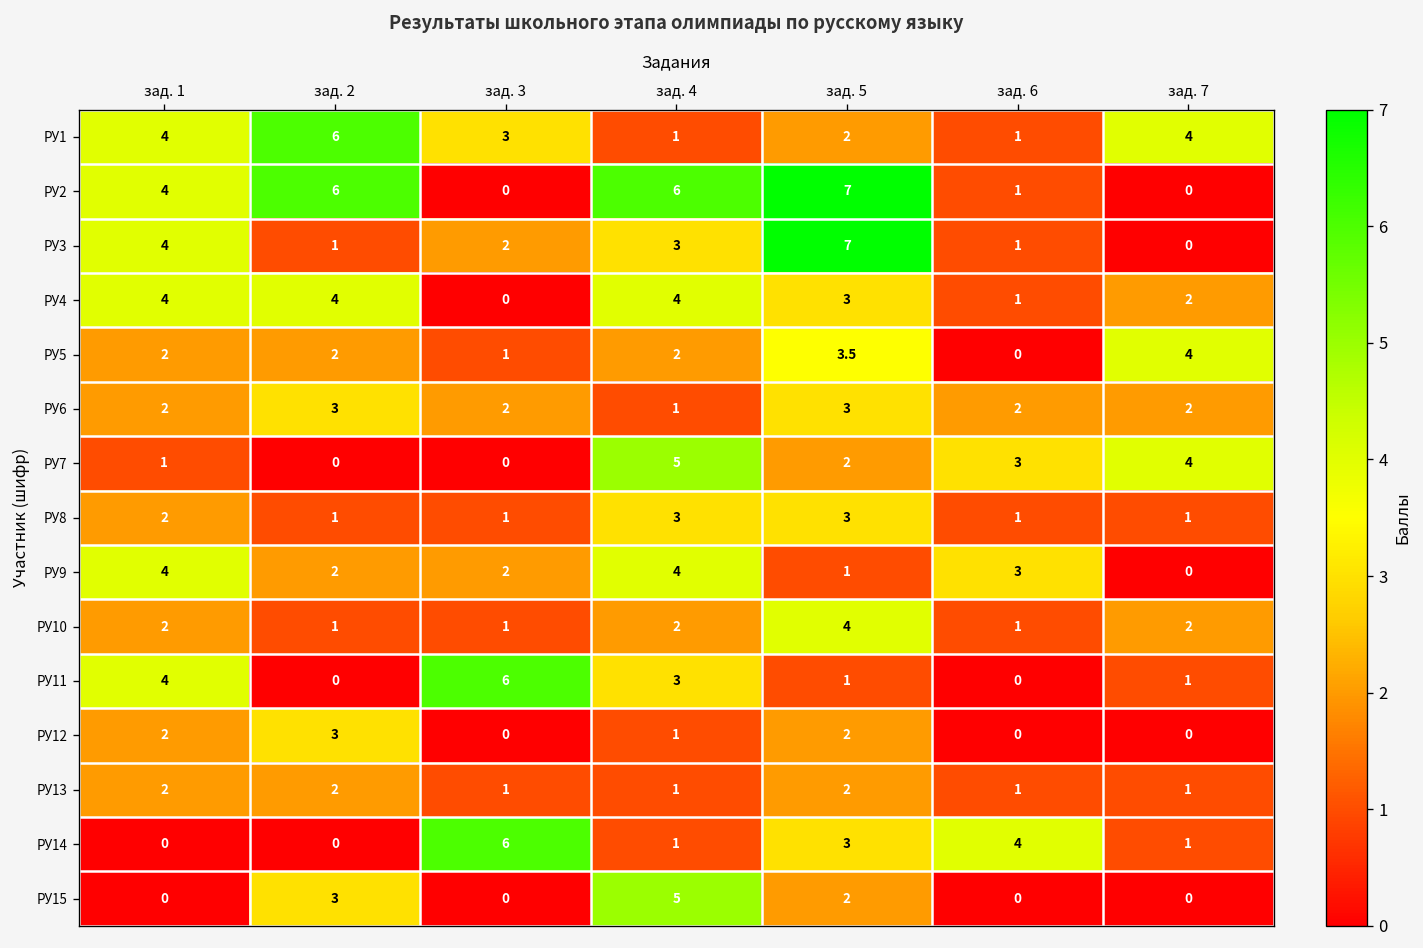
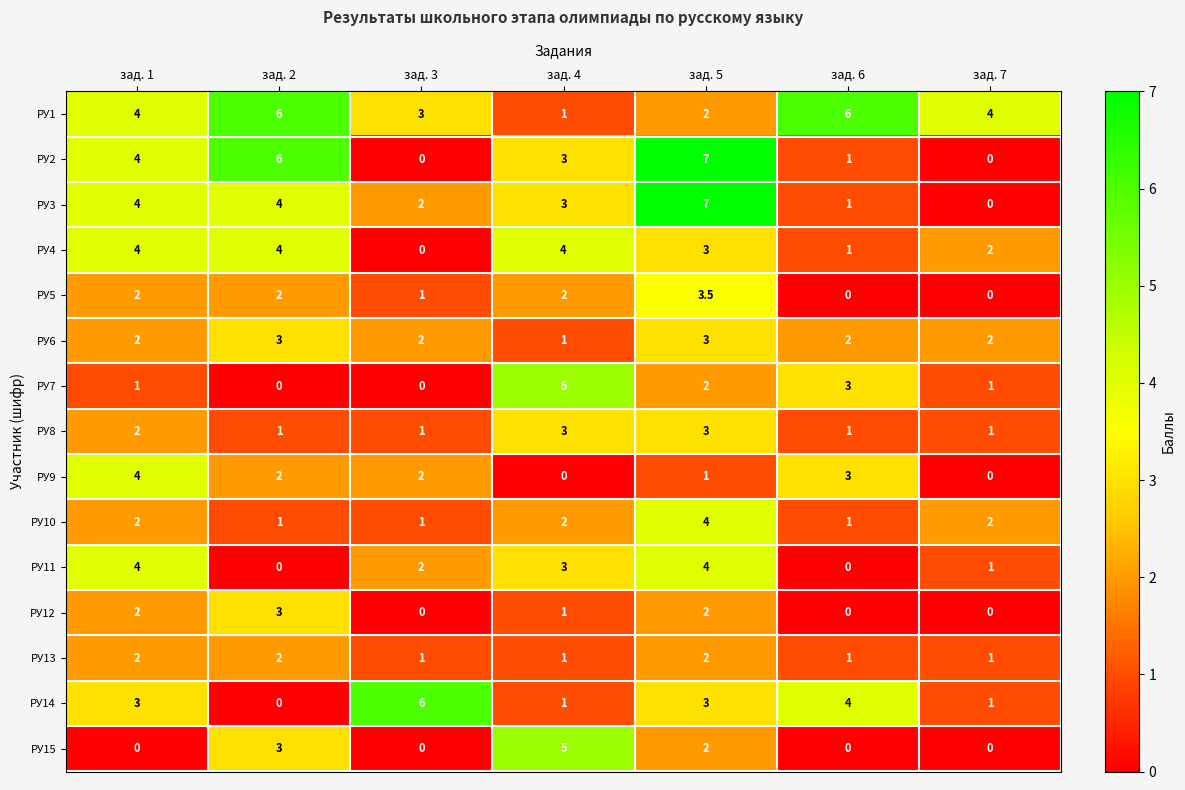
  {
    "РУ1": {
      "зад. 1": 4,
      "зад. 2": 6,
      "зад. 3": 3,
      "зад. 4": 1,
      "зад. 5": 2,
-     "зад. 6": 1,
+     "зад. 6": 6,
      "зад. 7": 4
    },
    "РУ2": {
      "зад. 1": 4,
      "зад. 2": 6,
      "зад. 3": 0,
-     "зад. 4": 6,
+     "зад. 4": 3,
      "зад. 5": 7,
      "зад. 6": 1,
      "зад. 7": 0
    },
    "РУ3": {
      "зад. 1": 4,
-     "зад. 2": 1,
+     "зад. 2": 4,
      "зад. 3": 2,
      "зад. 4": 3,
      "зад. 5": 7,
      "зад. 6": 1,
      "зад. 7": 0
    },
    "РУ4": {
      "зад. 1": 4,
      "зад. 2": 4,
      "зад. 3": 0,
      "зад. 4": 4,
      "зад. 5": 3,
      "зад. 6": 1,
      "зад. 7": 2
    },
    "РУ5": {
      "зад. 1": 2,
      "зад. 2": 2,
      "зад. 3": 1,
      "зад. 4": 2,
      "зад. 5": 3.5,
      "зад. 6": 0,
-     "зад. 7": 4
+     "зад. 7": 0
    },
    "РУ6": {
      "зад. 1": 2,
      "зад. 2": 3,
      "зад. 3": 2,
      "зад. 4": 1,
      "зад. 5": 3,
      "зад. 6": 2,
      "зад. 7": 2
    },
    "РУ7": {
      "зад. 1": 1,
      "зад. 2": 0,
      "зад. 3": 0,
      "зад. 4": 5,
      "зад. 5": 2,
      "зад. 6": 3,
-     "зад. 7": 4
+     "зад. 7": 1
    },
    "РУ8": {
      "зад. 1": 2,
      "зад. 2": 1,
      "зад. 3": 1,
      "зад. 4": 3,
      "зад. 5": 3,
      "зад. 6": 1,
      "зад. 7": 1
    },
    "РУ9": {
      "зад. 1": 4,
      "зад. 2": 2,
      "зад. 3": 2,
-     "зад. 4": 4,
+     "зад. 4": 0,
      "зад. 5": 1,
      "зад. 6": 3,
      "зад. 7": 0
    },
    "РУ10": {
      "зад. 1": 2,
      "зад. 2": 1,
      "зад. 3": 1,
      "зад. 4": 2,
      "зад. 5": 4,
      "зад. 6": 1,
      "зад. 7": 2
    },
    "РУ11": {
      "зад. 1": 4,
      "зад. 2": 0,
-     "зад. 3": 6,
+     "зад. 3": 2,
      "зад. 4": 3,
-     "зад. 5": 1,
+     "зад. 5": 4,
      "зад. 6": 0,
      "зад. 7": 1
    },
    "РУ12": {
      "зад. 1": 2,
      "зад. 2": 3,
      "зад. 3": 0,
      "зад. 4": 1,
      "зад. 5": 2,
      "зад. 6": 0,
      "зад. 7": 0
    },
    "РУ13": {
      "зад. 1": 2,
      "зад. 2": 2,
      "зад. 3": 1,
      "зад. 4": 1,
      "зад. 5": 2,
      "зад. 6": 1,
      "зад. 7": 1
    },
    "РУ14": {
-     "зад. 1": 0,
+     "зад. 1": 3,
      "зад. 2": 0,
      "зад. 3": 6,
      "зад. 4": 1,
      "зад. 5": 3,
      "зад. 6": 4,
      "зад. 7": 1
    },
    "РУ15": {
      "зад. 1": 0,
      "зад. 2": 3,
      "зад. 3": 0,
      "зад. 4": 5,
      "зад. 5": 2,
      "зад. 6": 0,
      "зад. 7": 0
    }
  }
